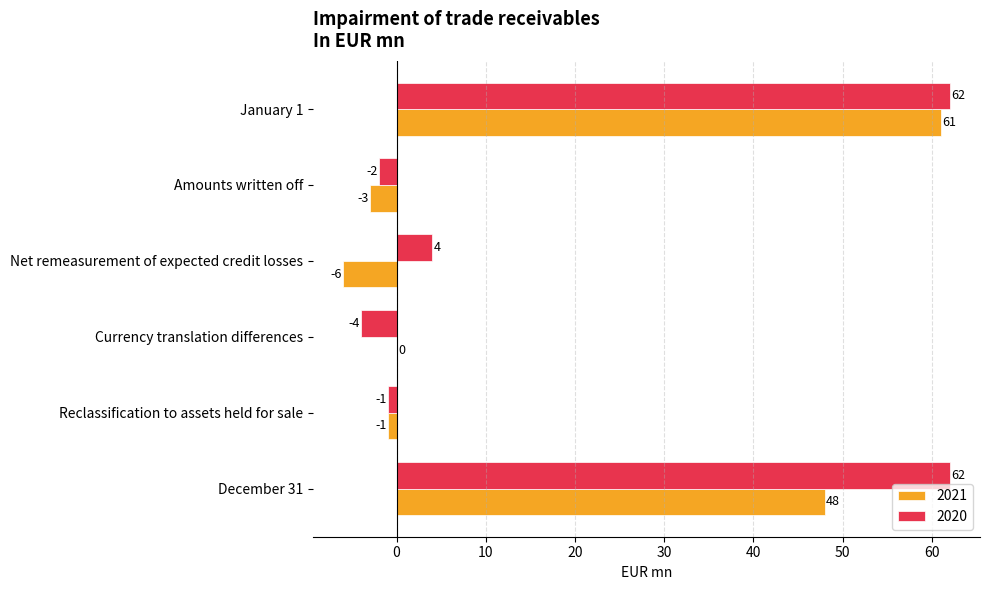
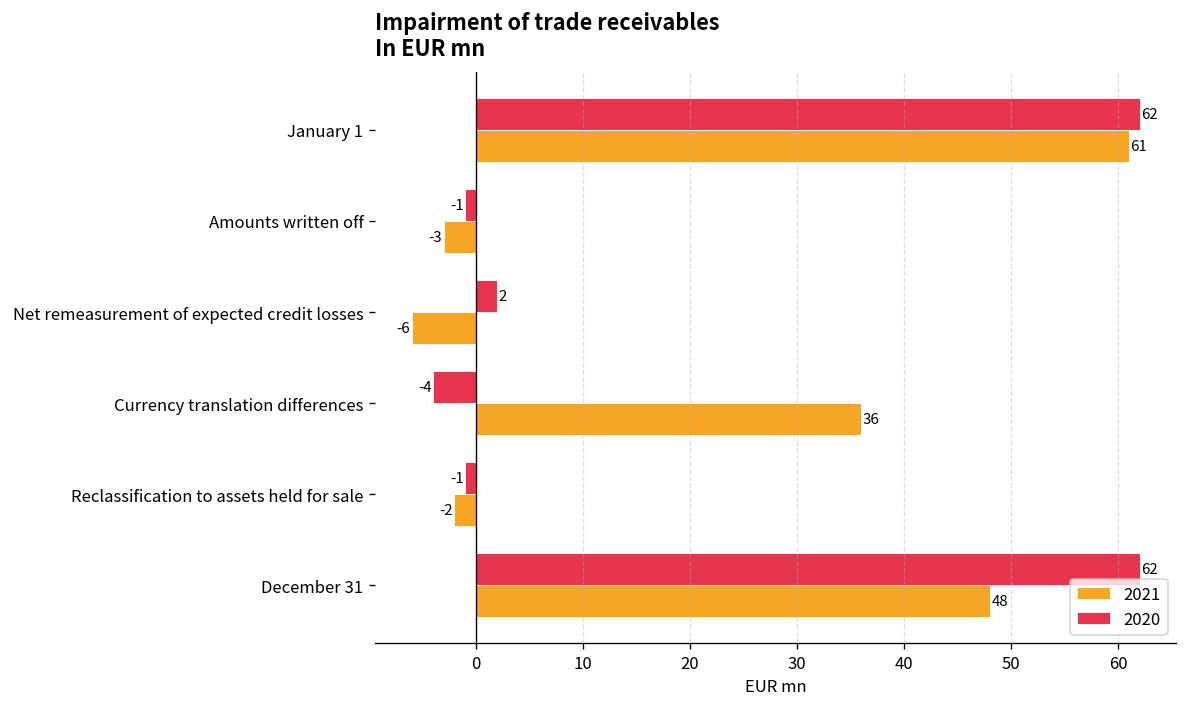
  {
    "2021": {
      "January 1": 61,
      "Amounts written off": -3,
      "Net remeasurement of expected credit losses": -6,
-     "Currency translation differences": 0,
-     "Reclassification to assets held for sale": -1,
+     "Currency translation differences": 36,
+     "Reclassification to assets held for sale": -2,
      "December 31": 48
    },
    "2020": {
      "January 1": 62,
-     "Amounts written off": -2,
-     "Net remeasurement of expected credit losses": 4,
+     "Amounts written off": -1,
+     "Net remeasurement of expected credit losses": 2,
      "Currency translation differences": -4,
      "Reclassification to assets held for sale": -1,
      "December 31": 62
    }
  }
